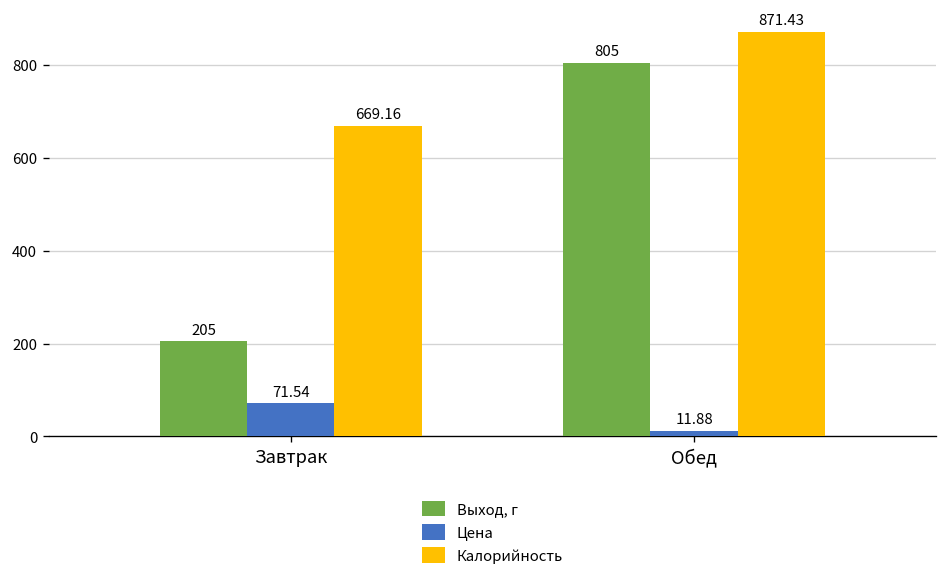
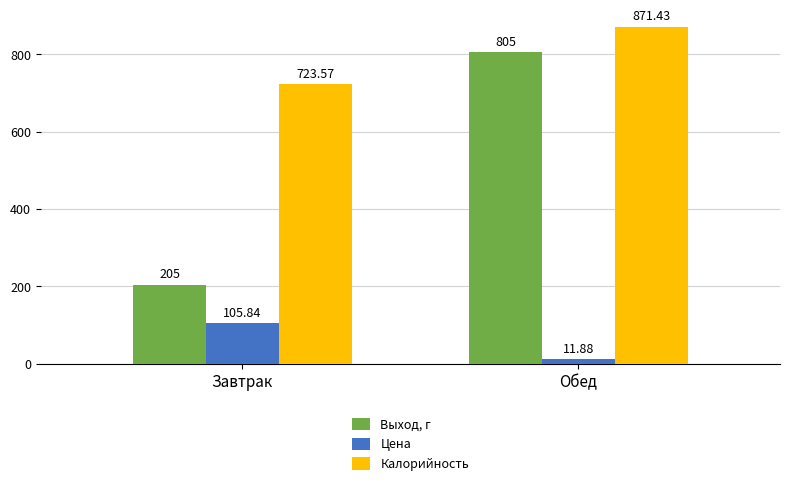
  {
    "Выход, г": {
      "Завтрак": 205,
      "Обед": 805
    },
    "Цена": {
-     "Завтрак": 71.54,
+     "Завтрак": 105.84,
      "Обед": 11.88
    },
    "Калорийность": {
-     "Завтрак": 669.16,
+     "Завтрак": 723.57,
      "Обед": 871.43
    }
  }
